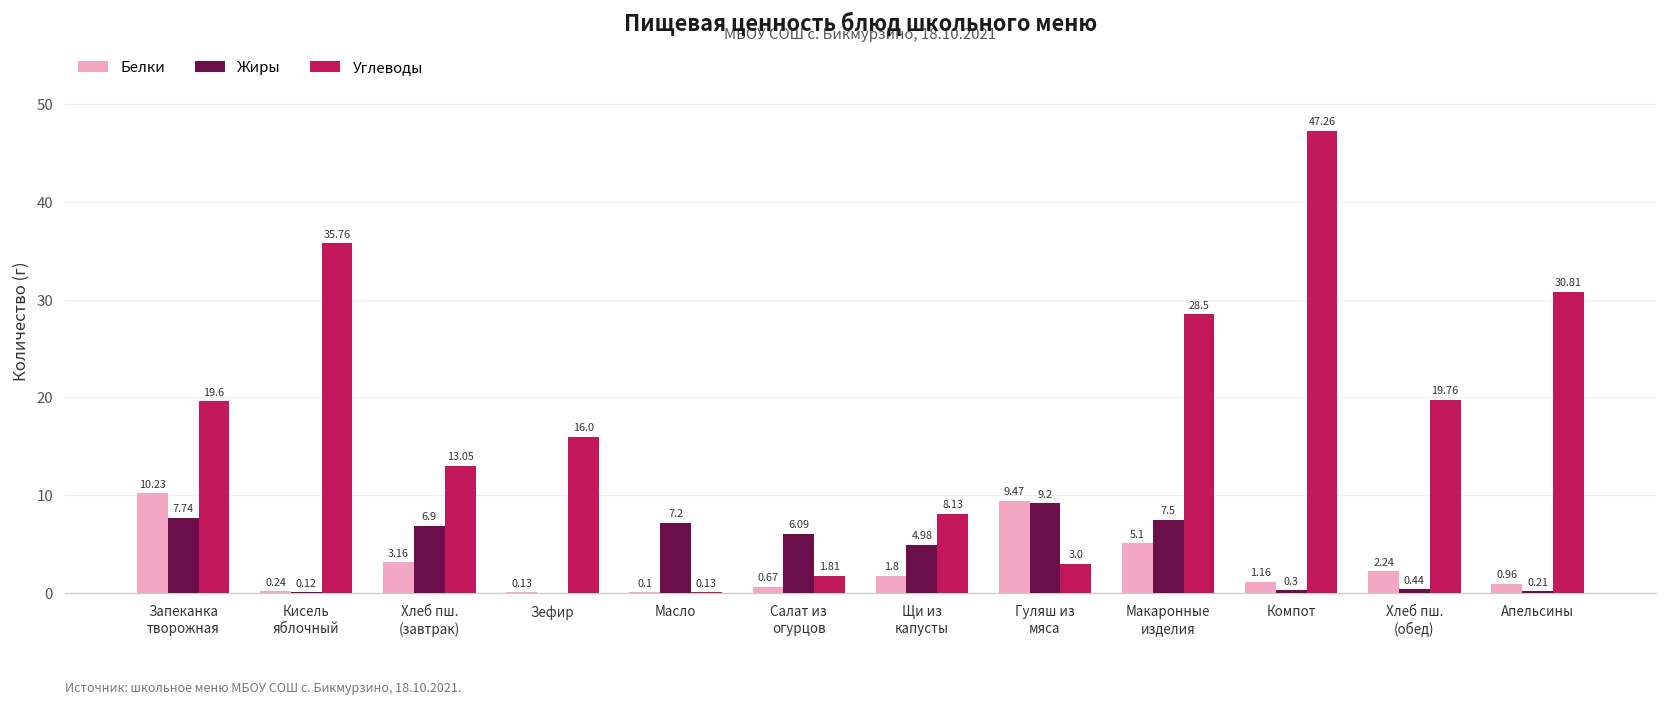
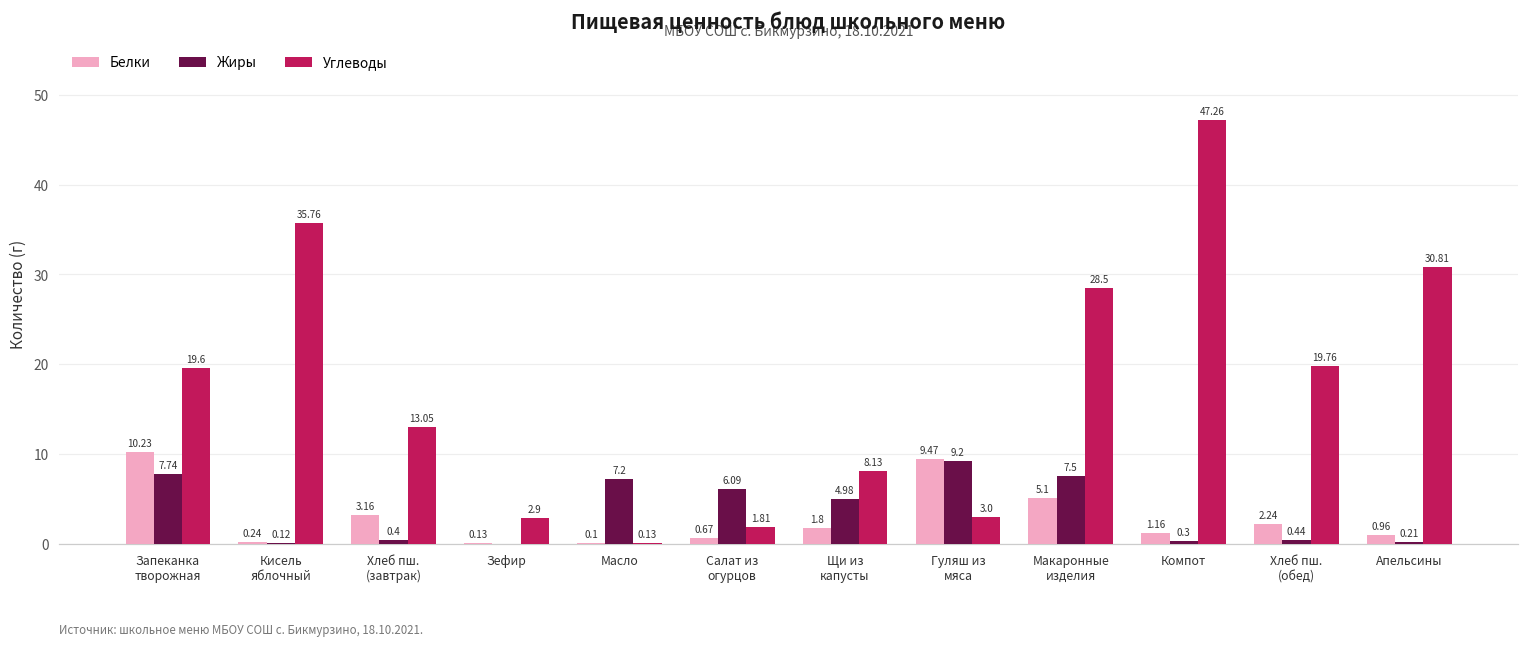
  {
    "Белки": {
      "Запеканка творожная": 10.23,
      "Кисель яблочный": 0.24,
      "Хлеб пш. (завтрак)": 3.16,
      "Зефир": 0.13,
      "Масло": 0.1,
      "Салат из огурцов": 0.67,
      "Щи из капусты": 1.8,
      "Гуляш из мяса": 9.47,
      "Макаронные изделия": 5.1,
      "Компот": 1.16,
      "Хлеб пш. (обед)": 2.24,
      "Апельсины": 0.96
    },
    "Жиры": {
      "Запеканка творожная": 7.74,
      "Кисель яблочный": 0.12,
-     "Хлеб пш. (завтрак)": 6.9,
+     "Хлеб пш. (завтрак)": 0.4,
      "Масло": 7.2,
      "Салат из огурцов": 6.09,
      "Щи из капусты": 4.98,
      "Гуляш из мяса": 9.2,
      "Макаронные изделия": 7.5,
      "Компот": 0.3,
      "Хлеб пш. (обед)": 0.44,
      "Апельсины": 0.21
    },
    "Углеводы": {
      "Запеканка творожная": 19.6,
      "Кисель яблочный": 35.76,
      "Хлеб пш. (завтрак)": 13.05,
-     "Зефир": 16.0,
+     "Зефир": 2.9,
      "Масло": 0.13,
      "Салат из огурцов": 1.81,
      "Щи из капусты": 8.13,
      "Гуляш из мяса": 3.0,
      "Макаронные изделия": 28.5,
      "Компот": 47.26,
      "Хлеб пш. (обед)": 19.76,
      "Апельсины": 30.81
    }
  }
